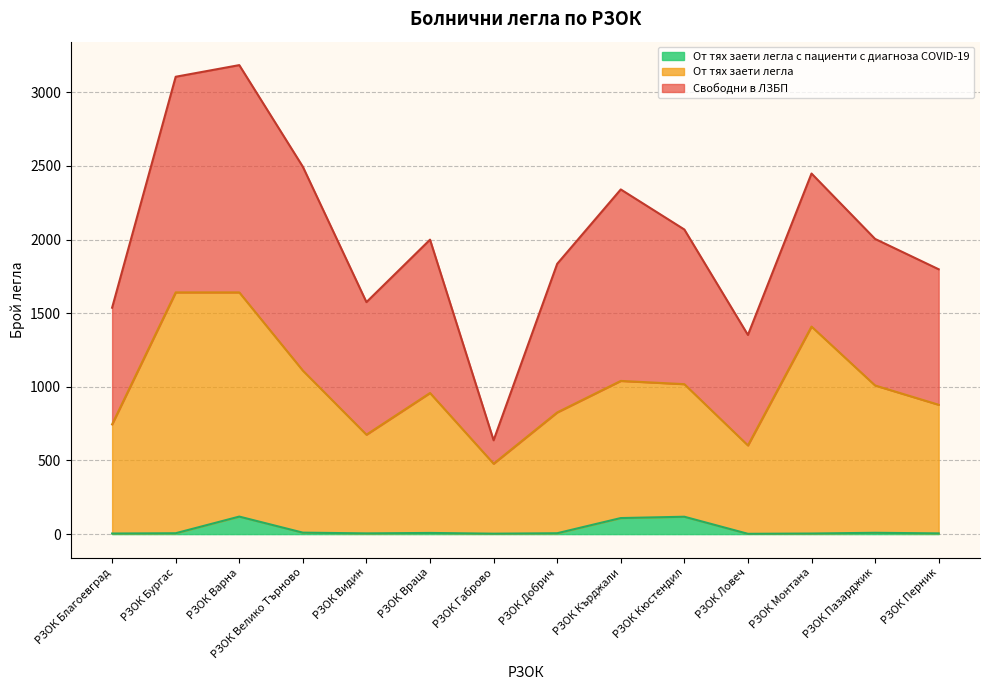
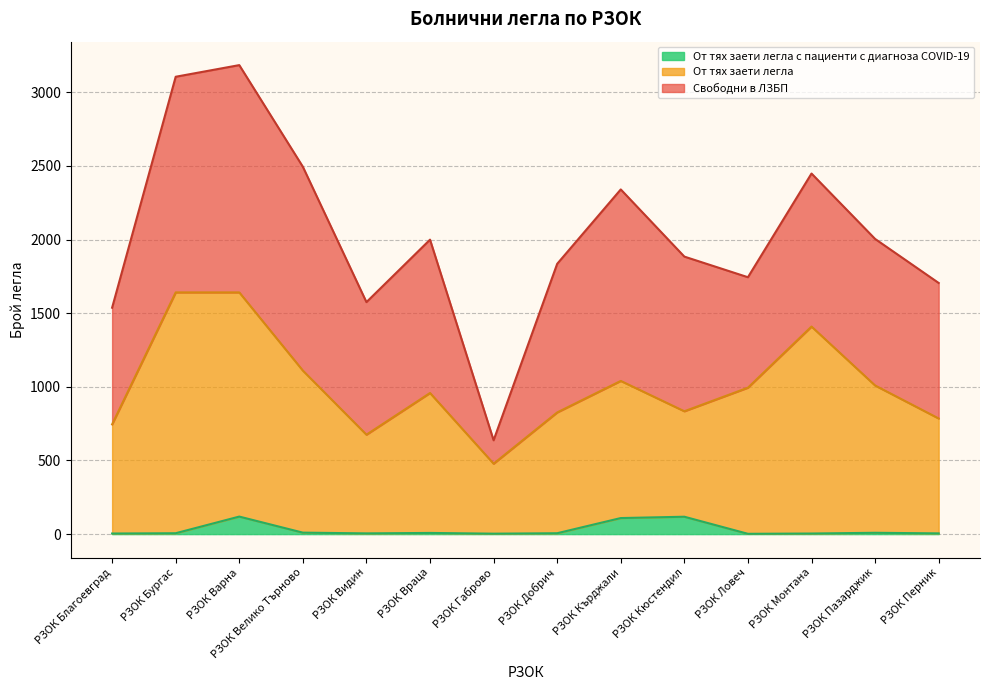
  {
    "От тях заети легла с пациенти с диагноза COVID-19": {
      "РЗОК Благоевград": 0,
      "РЗОК Бургас": 10,
      "РЗОК Варна": 120,
      "РЗОК Велико Търново": 10,
      "РЗОК Видин": 10,
      "РЗОК Враца": 10,
      "РЗОК Габрово": 0,
      "РЗОК Добрич": 10,
      "РЗОК Кърджали": 110,
      "РЗОК Кюстендил": 120,
      "РЗОК Ловеч": 0,
      "РЗОК Монтана": 0,
      "РЗОК Пазарджик": 10,
      "РЗОК Перник": 10
    },
    "От тях заети легла": {
      "РЗОК Благоевград": 740,
      "РЗОК Бургас": 1640,
      "РЗОК Варна": 1520,
      "РЗОК Велико Търново": 1100,
      "РЗОК Видин": 670,
      "РЗОК Враца": 950,
      "РЗОК Габрово": 480,
      "РЗОК Добрич": 820,
      "РЗОК Кърджали": 930,
-     "РЗОК Кюстендил": 900,
-     "РЗОК Ловеч": 600,
+     "РЗОК Кюстендил": 720,
+     "РЗОК Ловеч": 990,
      "РЗОК Монтана": 1410,
      "РЗОК Пазарджик": 1000,
-     "РЗОК Перник": 870
+     "РЗОК Перник": 780
    },
    "Свободни в ЛЗБП": {
      "РЗОК Благоевград": 790,
      "РЗОК Бургас": 1460,
      "РЗОК Варна": 1540,
      "РЗОК Велико Търново": 1380,
      "РЗОК Видин": 900,
      "РЗОК Враца": 1040,
      "РЗОК Габрово": 160,
      "РЗОК Добрич": 1010,
      "РЗОК Кърджали": 1300,
      "РЗОК Кюстендил": 1050,
      "РЗОК Ловеч": 750,
      "РЗОК Монтана": 1040,
      "РЗОК Пазарджик": 1000,
      "РЗОК Перник": 920
    }
  }
